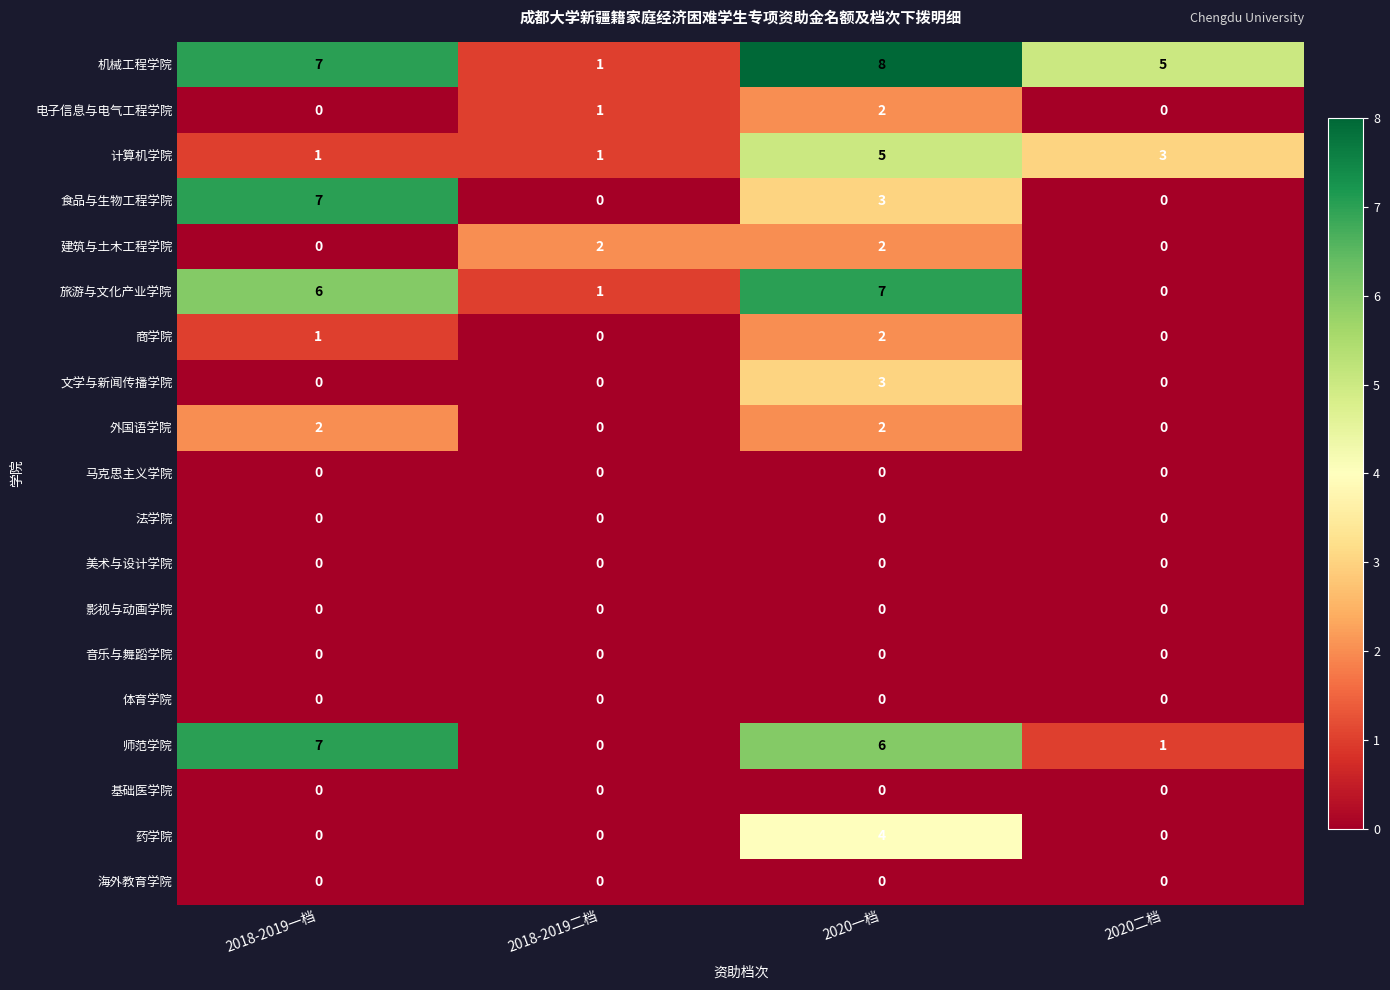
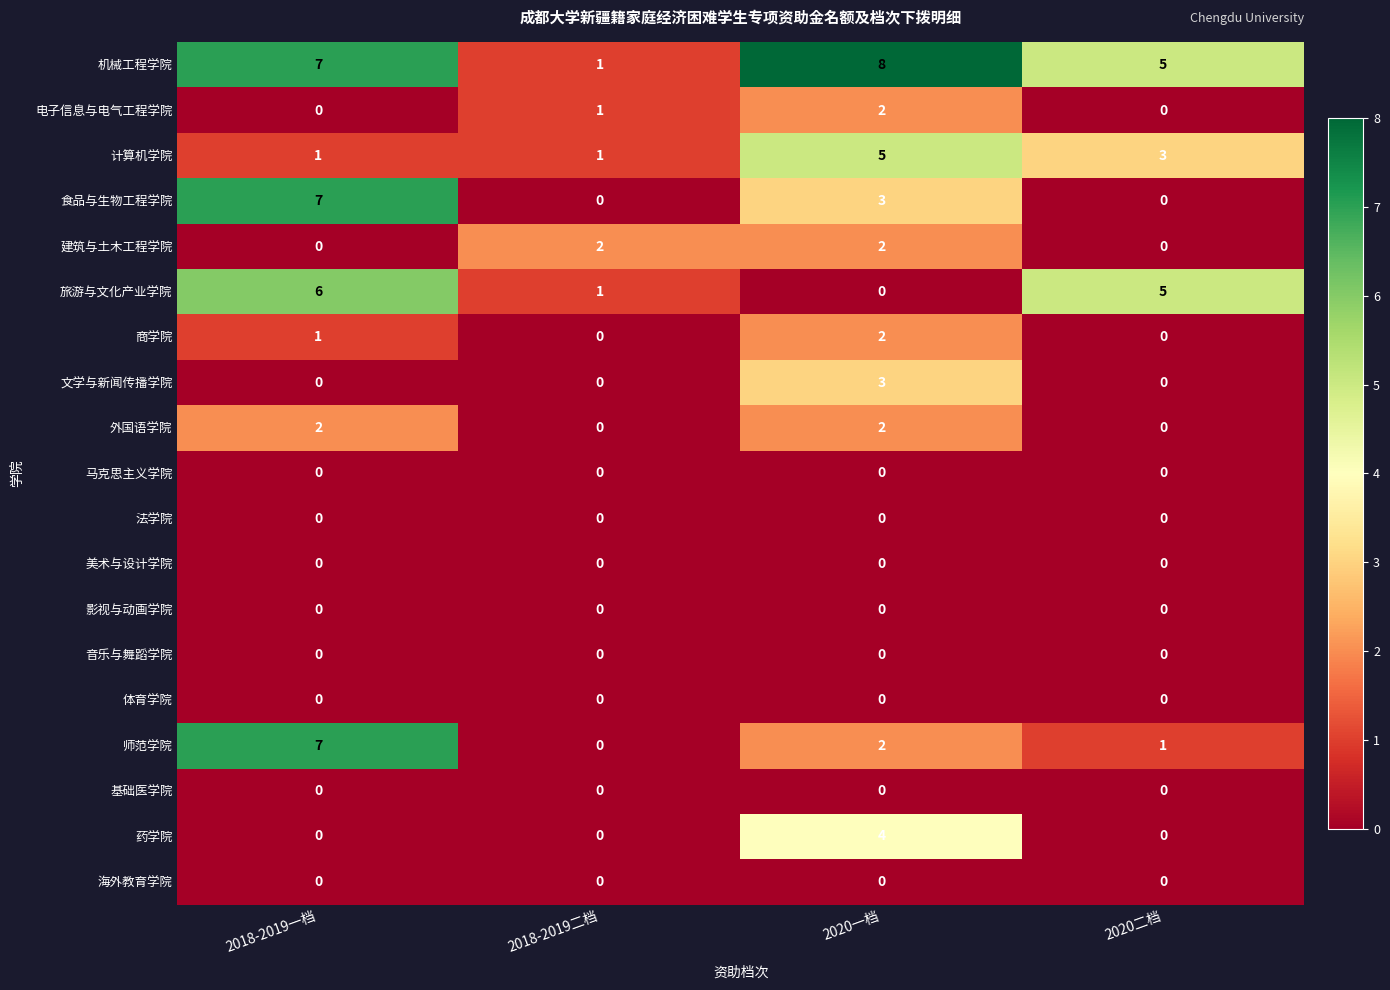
  {
    "机械工程学院": {
      "2018-2019一档": 7,
      "2018-2019二档": 1,
      "2020一档": 8,
      "2020二档": 5
    },
    "电子信息与电气工程学院": {
      "2018-2019一档": 0,
      "2018-2019二档": 1,
      "2020一档": 2,
      "2020二档": 0
    },
    "计算机学院": {
      "2018-2019一档": 1,
      "2018-2019二档": 1,
      "2020一档": 5,
      "2020二档": 3
    },
    "食品与生物工程学院": {
      "2018-2019一档": 7,
      "2018-2019二档": 0,
      "2020一档": 3,
      "2020二档": 0
    },
    "建筑与土木工程学院": {
      "2018-2019一档": 0,
      "2018-2019二档": 2,
      "2020一档": 2,
      "2020二档": 0
    },
    "旅游与文化产业学院": {
      "2018-2019一档": 6,
      "2018-2019二档": 1,
-     "2020一档": 7,
-     "2020二档": 0
+     "2020一档": 0,
+     "2020二档": 5
    },
    "商学院": {
      "2018-2019一档": 1,
      "2018-2019二档": 0,
      "2020一档": 2,
      "2020二档": 0
    },
    "文学与新闻传播学院": {
      "2018-2019一档": 0,
      "2018-2019二档": 0,
      "2020一档": 3,
      "2020二档": 0
    },
    "外国语学院": {
      "2018-2019一档": 2,
      "2018-2019二档": 0,
      "2020一档": 2,
      "2020二档": 0
    },
    "马克思主义学院": {
      "2018-2019一档": 0,
      "2018-2019二档": 0,
      "2020一档": 0,
      "2020二档": 0
    },
    "法学院": {
      "2018-2019一档": 0,
      "2018-2019二档": 0,
      "2020一档": 0,
      "2020二档": 0
    },
    "美术与设计学院": {
      "2018-2019一档": 0,
      "2018-2019二档": 0,
      "2020一档": 0,
      "2020二档": 0
    },
    "影视与动画学院": {
      "2018-2019一档": 0,
      "2018-2019二档": 0,
      "2020一档": 0,
      "2020二档": 0
    },
    "音乐与舞蹈学院": {
      "2018-2019一档": 0,
      "2018-2019二档": 0,
      "2020一档": 0,
      "2020二档": 0
    },
    "体育学院": {
      "2018-2019一档": 0,
      "2018-2019二档": 0,
      "2020一档": 0,
      "2020二档": 0
    },
    "师范学院": {
      "2018-2019一档": 7,
      "2018-2019二档": 0,
-     "2020一档": 6,
+     "2020一档": 2,
      "2020二档": 1
    },
    "基础医学院": {
      "2018-2019一档": 0,
      "2018-2019二档": 0,
      "2020一档": 0,
      "2020二档": 0
    },
    "药学院": {
      "2018-2019一档": 0,
      "2018-2019二档": 0,
      "2020一档": 4,
      "2020二档": 0
    },
    "海外教育学院": {
      "2018-2019一档": 0,
      "2018-2019二档": 0,
      "2020一档": 0,
      "2020二档": 0
    }
  }
